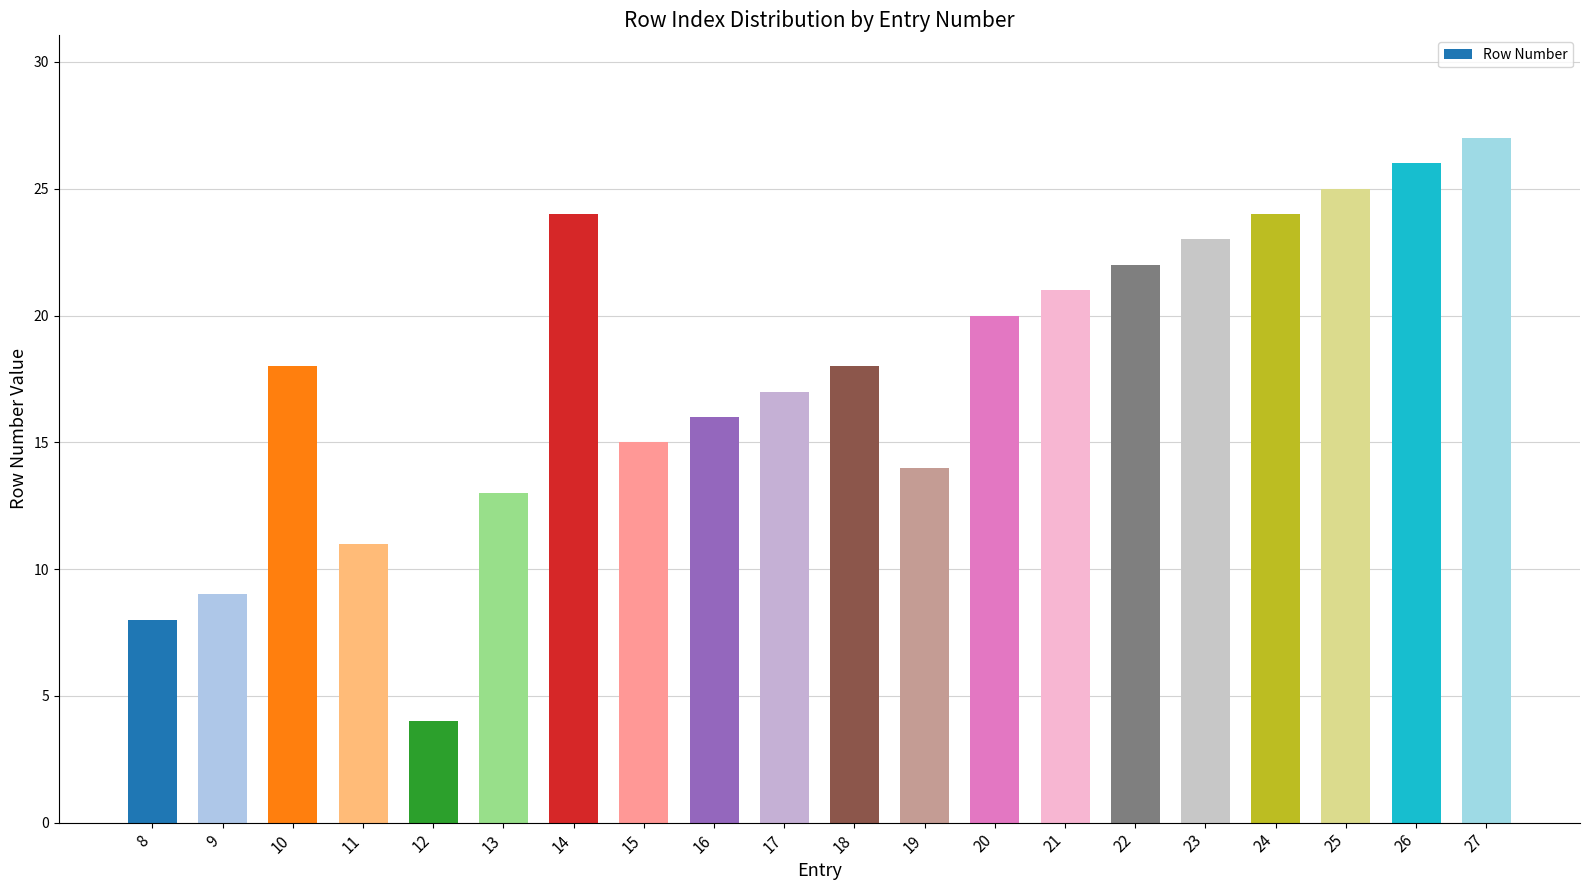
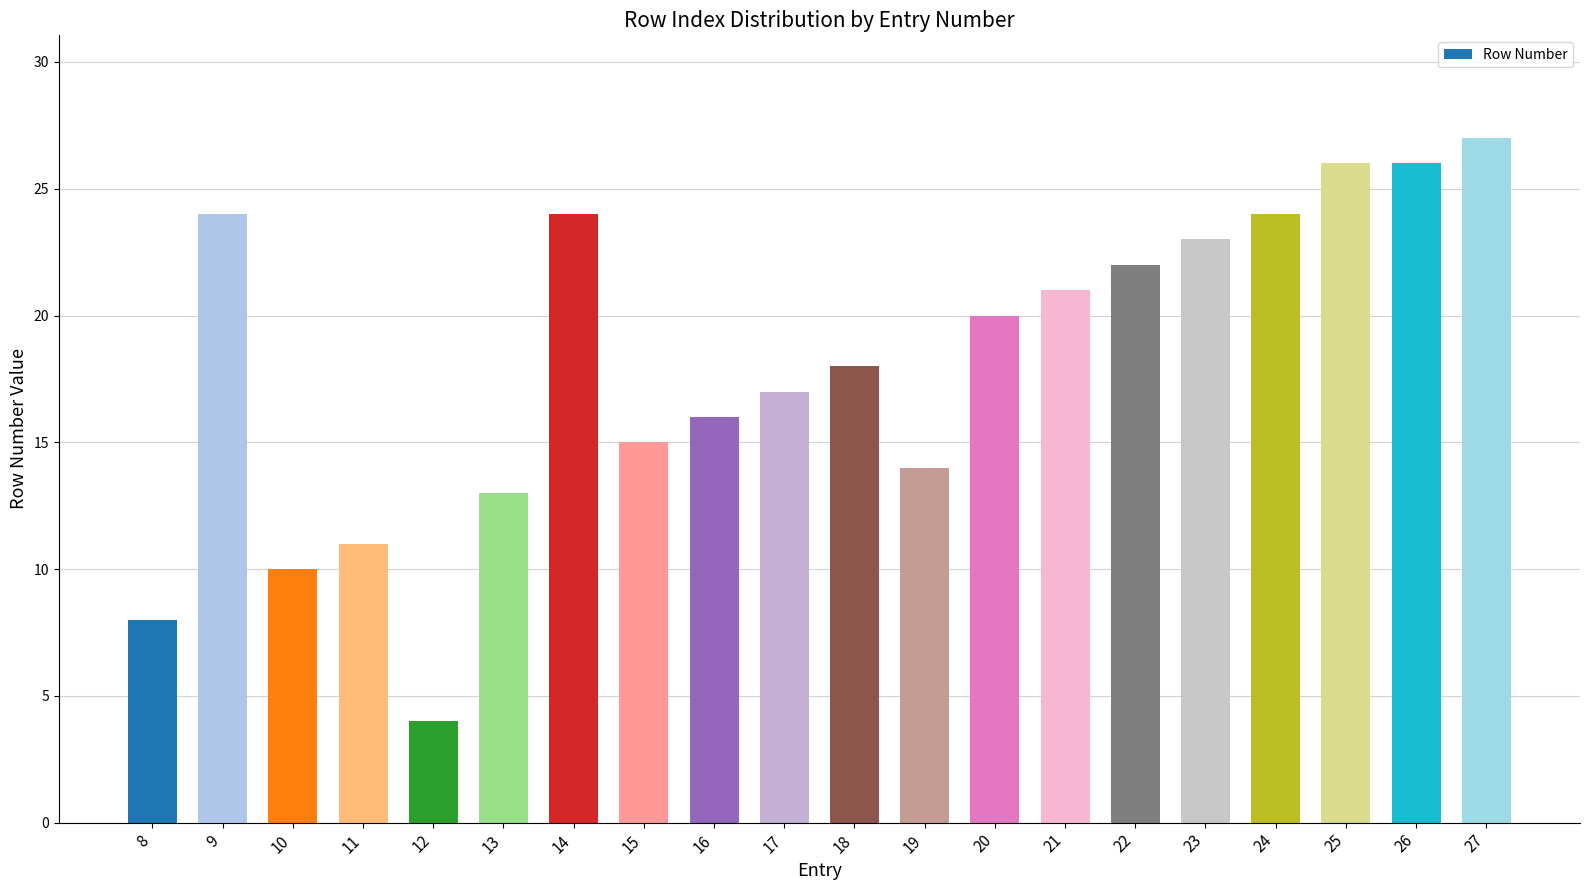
  {
    "8": 8,
-   "9": 9,
-   "10": 18,
+   "9": 24,
+   "10": 10,
    "11": 11,
    "12": 4,
    "13": 13,
    "14": 24,
    "15": 15,
    "16": 16,
    "17": 17,
    "18": 18,
    "19": 14,
    "20": 20,
    "21": 21,
    "22": 22,
    "23": 23,
    "24": 24,
-   "25": 25,
+   "25": 26,
    "26": 26,
    "27": 27
  }
